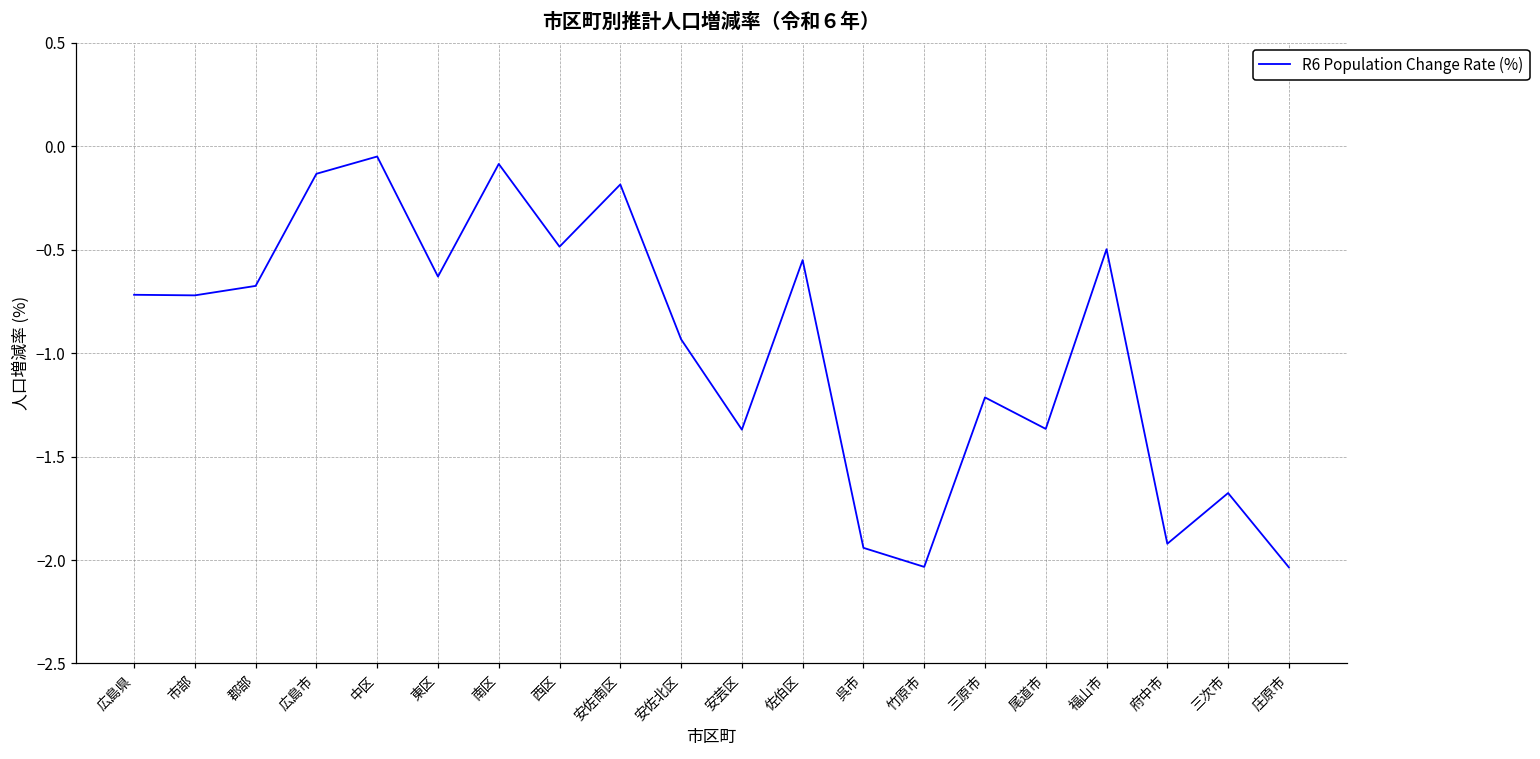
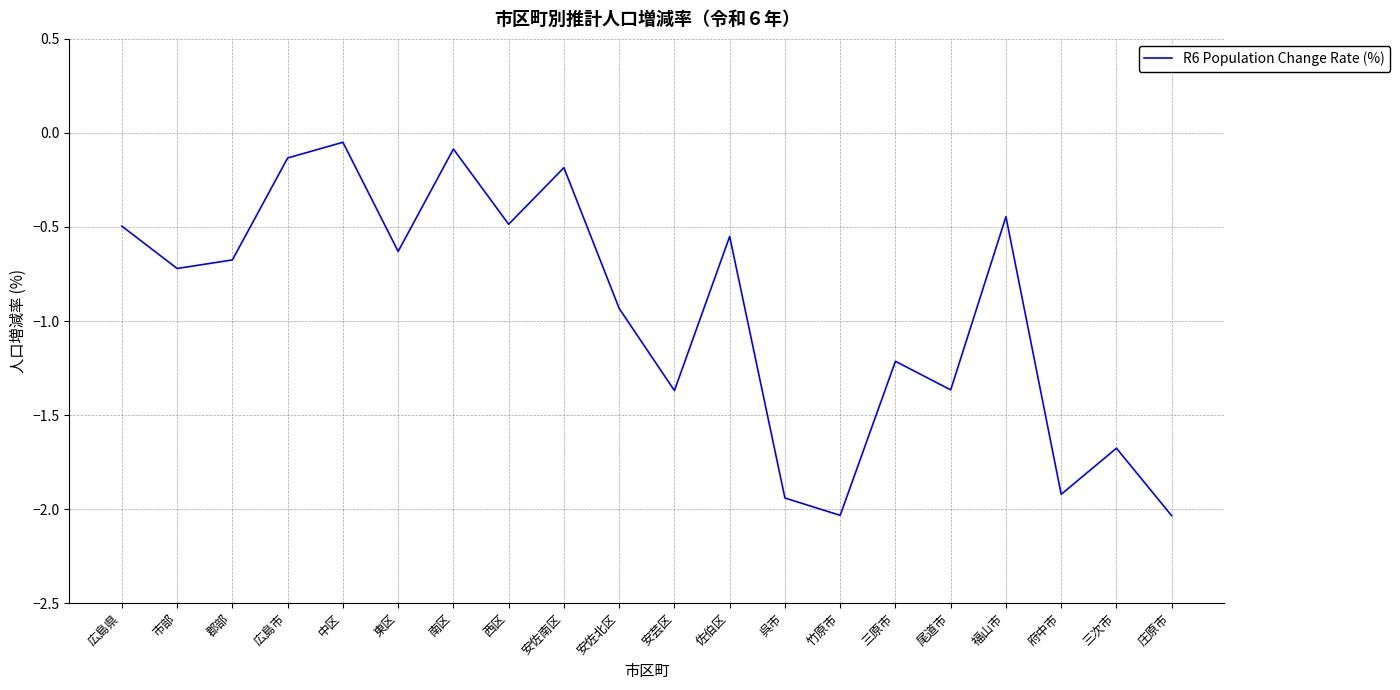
  {
-   "広島県": -0.72,
+   "広島県": -0.50,
    "市部": -0.72,
    "郡部": -0.68,
    "広島市": -0.13,
    "中区": -0.05,
    "東区": -0.63,
    "南区": -0.09,
    "西区": -0.49,
    "安佐南区": -0.18,
    "安佐北区": -0.93,
    "安芸区": -1.37,
    "佐伯区": -0.55,
    "呉市": -1.94,
    "竹原市": -2.03,
    "三原市": -1.21,
    "尾道市": -1.37,
-   "福山市": -0.50,
+   "福山市": -0.45,
    "府中市": -1.92,
    "三次市": -1.68,
    "庄原市": -2.04
  }
